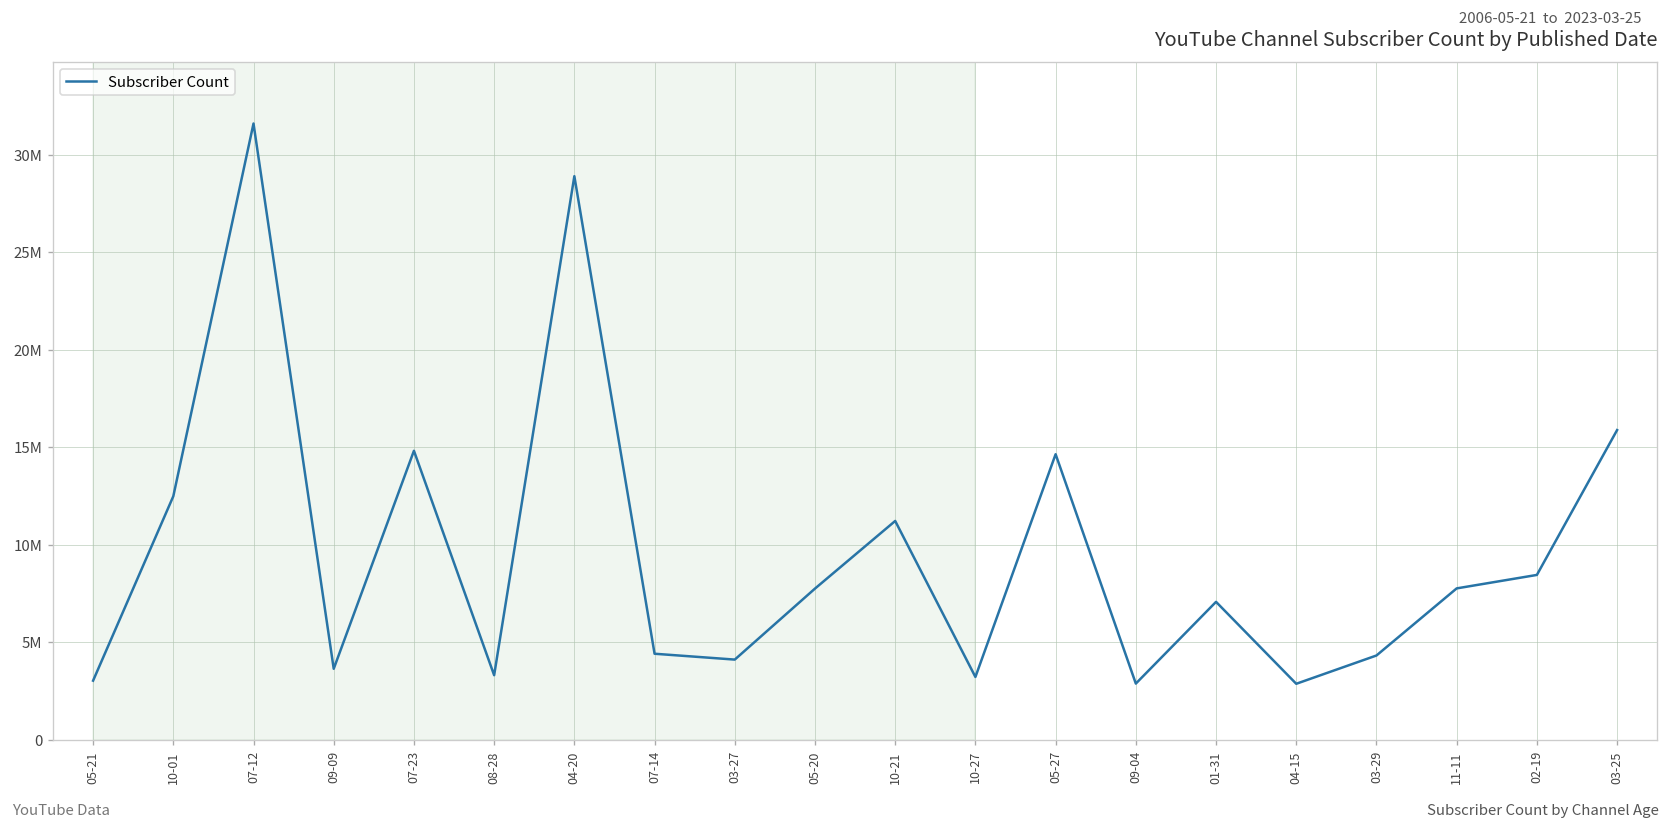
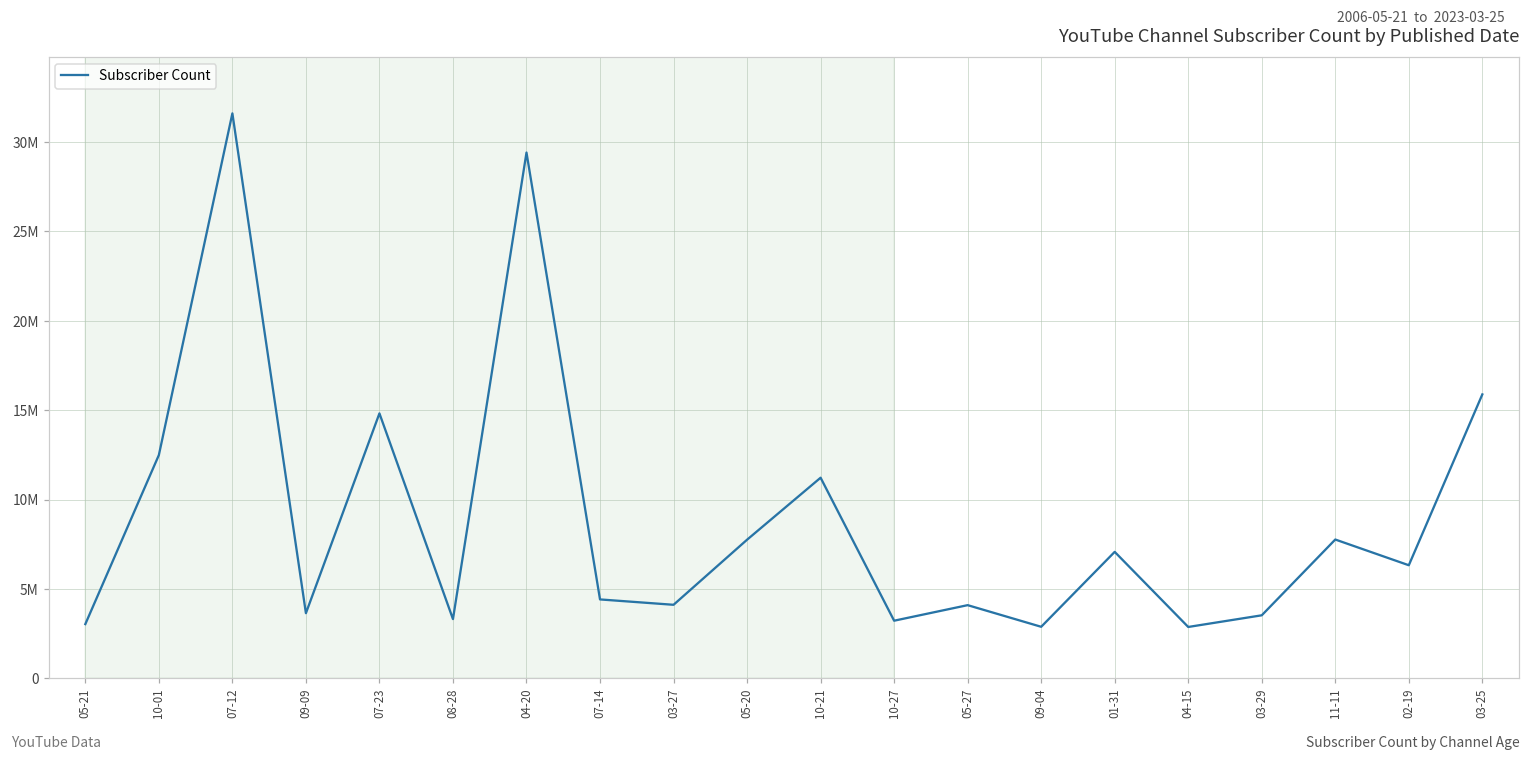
  {
    "05-21": 3000000,
    "10-01": 12500000,
    "07-12": 31600000,
    "09-09": 3700000,
    "07-23": 14800000,
    "08-28": 3300000,
-   "04-20": 28900000,
+   "04-20": 29400000,
    "07-14": 4400000,
    "03-27": 4100000,
    "05-20": 7800000,
    "10-21": 11200000,
    "10-27": 3200000,
-   "05-27": 14600000,
+   "05-27": 4100000,
    "09-04": 2900000,
    "01-31": 7100000,
    "04-15": 2900000,
-   "03-29": 4300000,
+   "03-29": 3500000,
    "11-11": 7800000,
-   "02-19": 8500000,
+   "02-19": 6300000,
    "03-25": 15900000
  }
